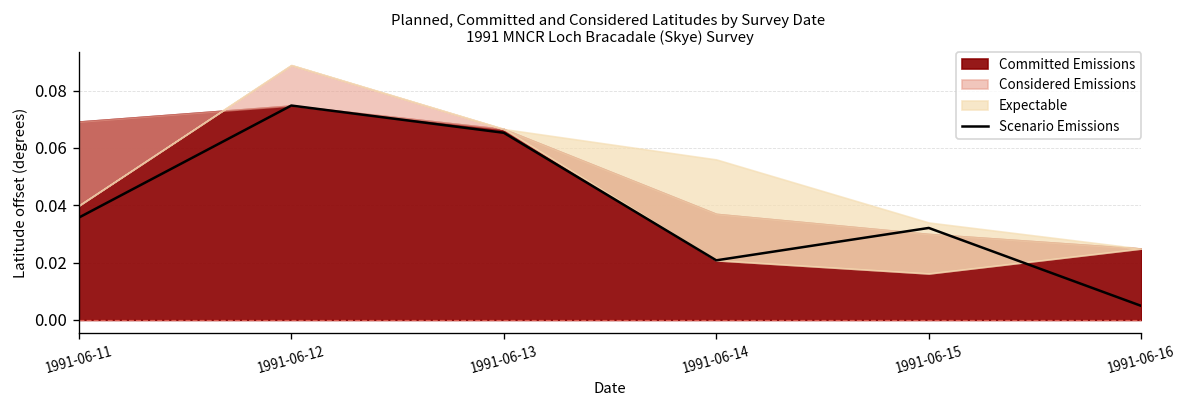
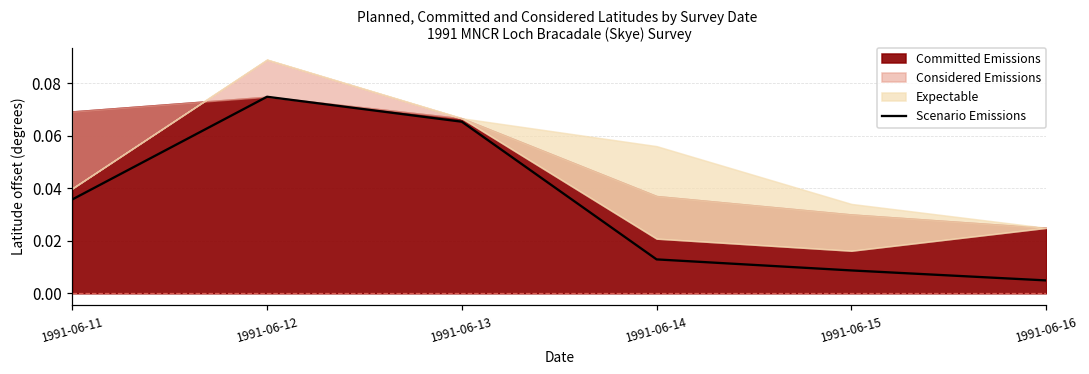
  {
    "Scenario Emissions": {
      "1991-06-11": 0.036,
      "1991-06-13": 0.065,
-     "1991-06-14": 0.021,
-     "1991-06-15": 0.032,
+     "1991-06-14": 0.013,
+     "1991-06-15": 0.009,
      "1991-06-16": 0.005
    }
  }
